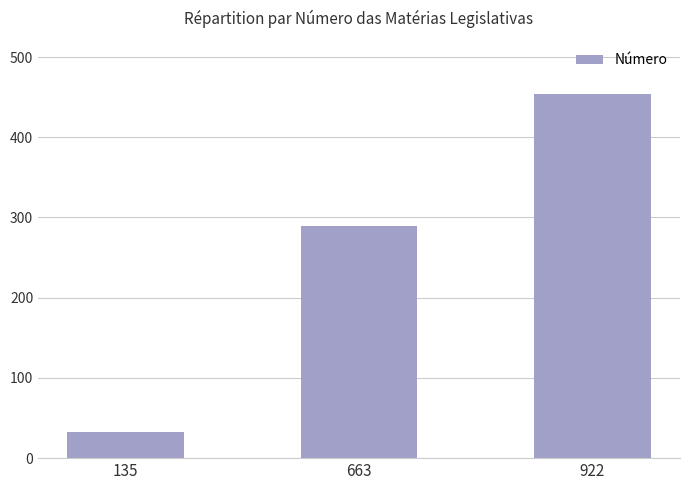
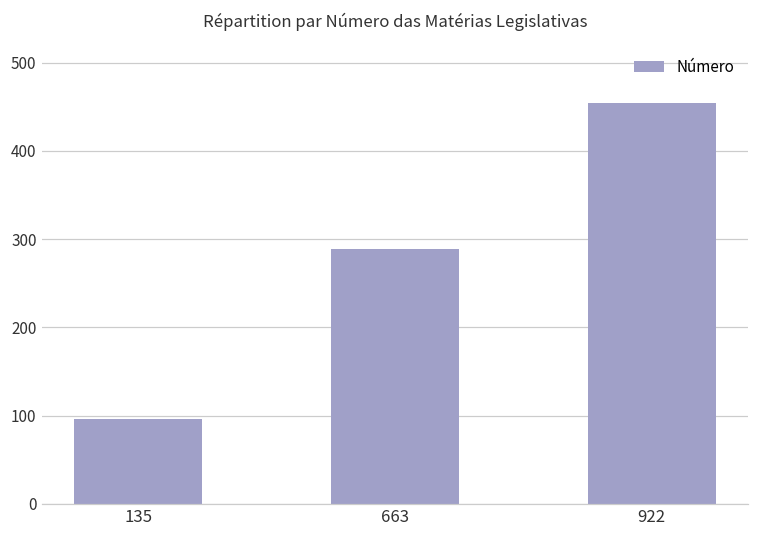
  {
-   "135": 30,
+   "135": 100,
    "663": 290,
    "922": 450
  }
